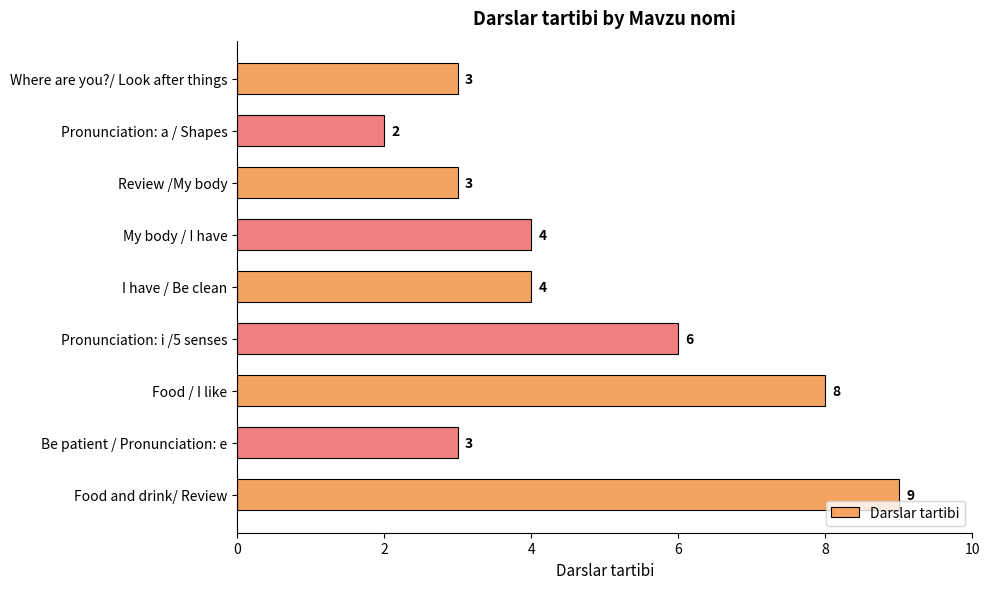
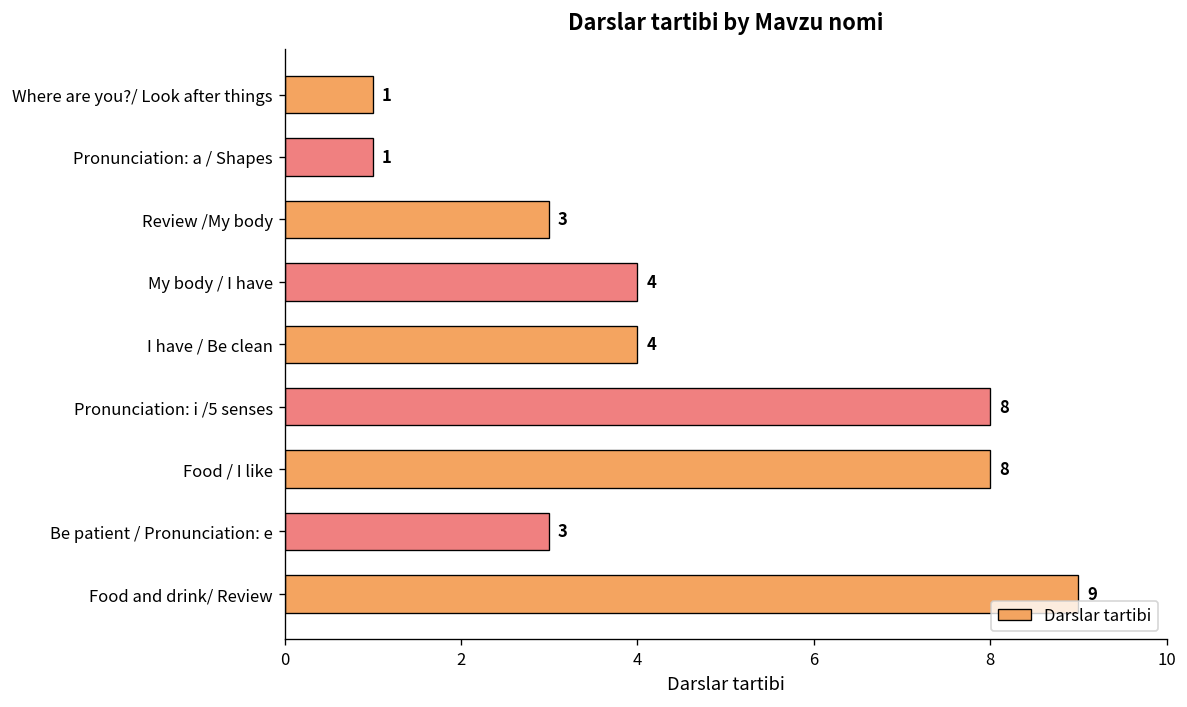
  {
-   "Where are you?/ Look after things": 3,
-   "Pronunciation: a / Shapes": 2,
+   "Where are you?/ Look after things": 1,
+   "Pronunciation: a / Shapes": 1,
    "Review /My body": 3,
    "My body / I have": 4,
    "I have / Be clean": 4,
-   "Pronunciation: i /5 senses": 6,
+   "Pronunciation: i /5 senses": 8,
    "Food / I like": 8,
    "Be patient / Pronunciation: e": 3
  }
